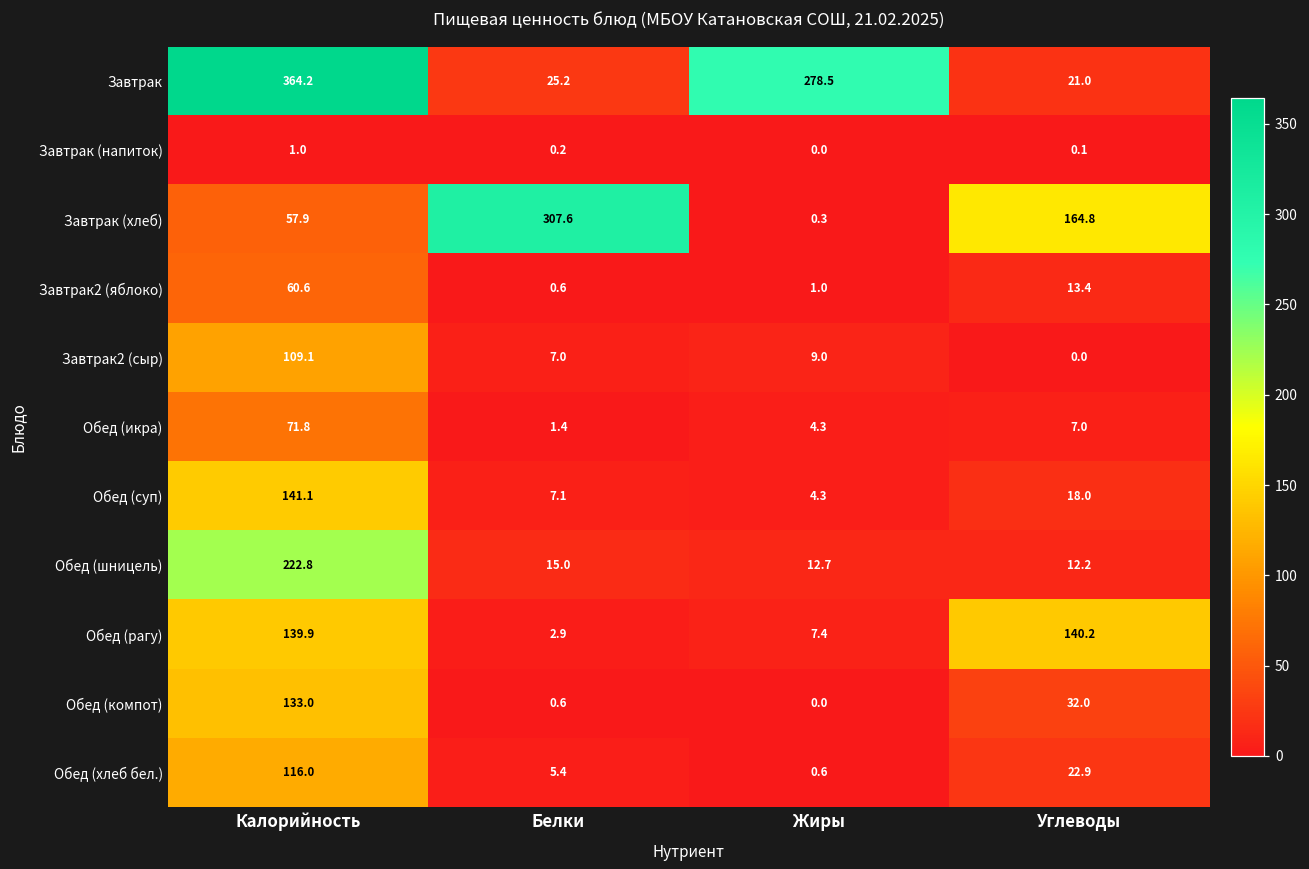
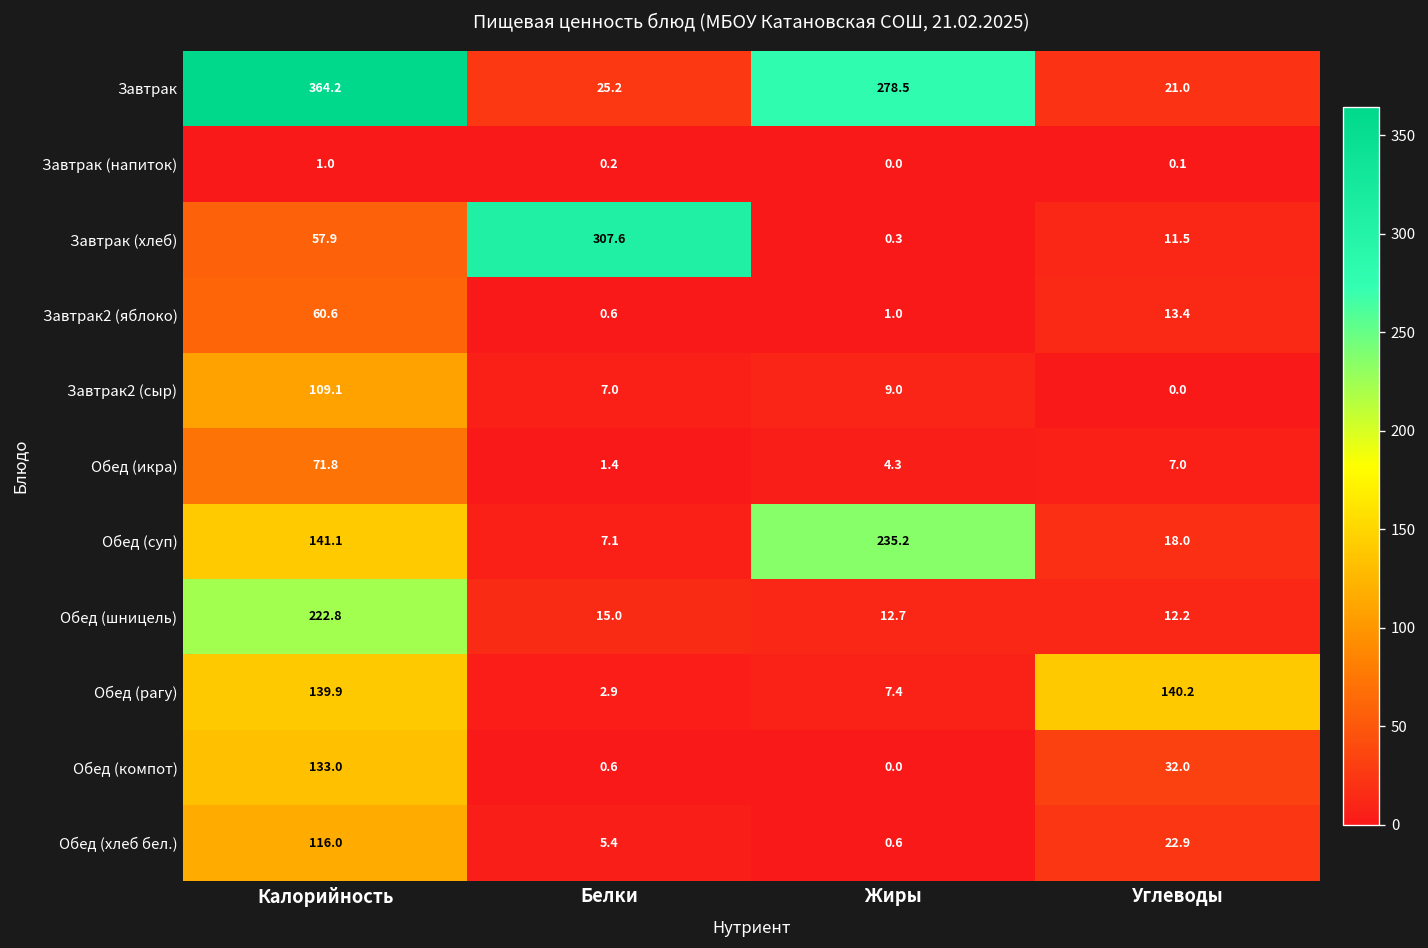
  {
    "Завтрак": {
      "Калорийность": 364.2,
      "Белки": 25.2,
      "Жиры": 278.5,
      "Углеводы": 21.0
    },
    "Завтрак (напиток)": {
      "Калорийность": 1.0,
      "Белки": 0.2,
      "Жиры": 0.0,
      "Углеводы": 0.1
    },
    "Завтрак (хлеб)": {
      "Калорийность": 57.9,
      "Белки": 307.6,
      "Жиры": 0.3,
-     "Углеводы": 164.8
+     "Углеводы": 11.5
    },
    "Завтрак2 (яблоко)": {
      "Калорийность": 60.6,
      "Белки": 0.6,
      "Жиры": 1.0,
      "Углеводы": 13.4
    },
    "Завтрак2 (сыр)": {
      "Калорийность": 109.1,
      "Белки": 7.0,
      "Жиры": 9.0,
      "Углеводы": 0.0
    },
    "Обед (икра)": {
      "Калорийность": 71.8,
      "Белки": 1.4,
      "Жиры": 4.3,
      "Углеводы": 7.0
    },
    "Обед (суп)": {
      "Калорийность": 141.1,
      "Белки": 7.1,
-     "Жиры": 4.3,
+     "Жиры": 235.2,
      "Углеводы": 18.0
    },
    "Обед (шницель)": {
      "Калорийность": 222.8,
      "Белки": 15.0,
      "Жиры": 12.7,
      "Углеводы": 12.2
    },
    "Обед (рагу)": {
      "Калорийность": 139.9,
      "Белки": 2.9,
      "Жиры": 7.4,
      "Углеводы": 140.2
    },
    "Обед (компот)": {
      "Калорийность": 133.0,
      "Белки": 0.6,
      "Жиры": 0.0,
      "Углеводы": 32.0
    },
    "Обед (хлеб бел.)": {
      "Калорийность": 116.0,
      "Белки": 5.4,
      "Жиры": 0.6,
      "Углеводы": 22.9
    }
  }
